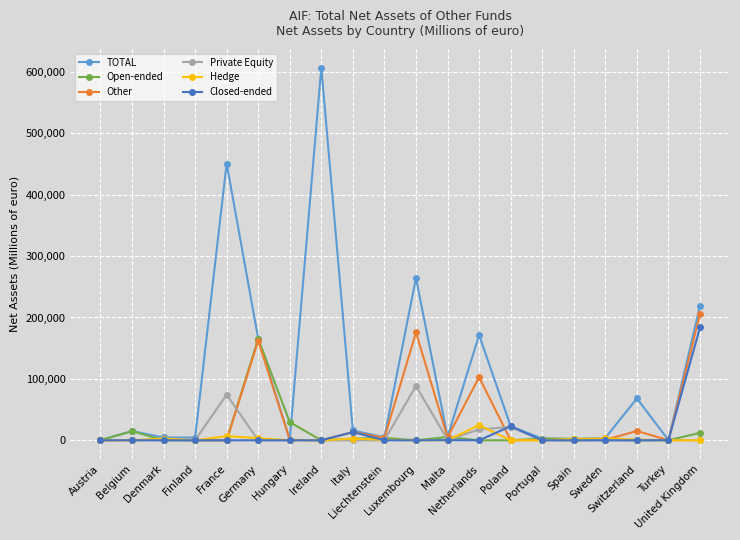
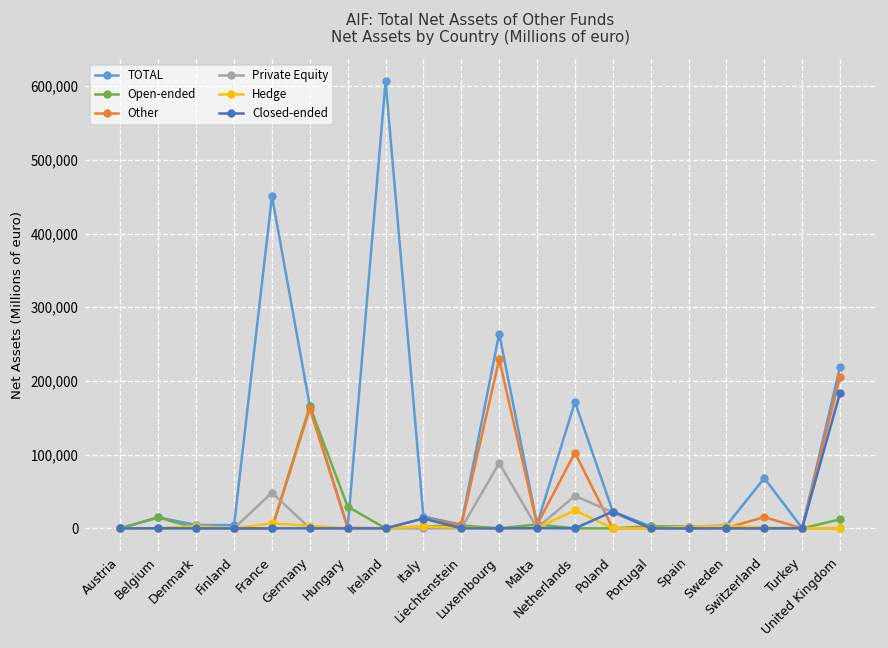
  {
    "Open-ended": {
      "Hungary": "30,000",
      "United Kingdom": "10,000"
    },
    "Other": {
-     "Luxembourg": "180,000",
+     "Luxembourg": "230,000",
      "Netherlands": "100,000",
      "Switzerland": "20,000",
      "United Kingdom": "210,000"
    },
    "Private Equity": {
-     "France": "70,000",
+     "France": "50,000",
      "Luxembourg": "90,000",
-     "Netherlands": "20,000"
+     "Netherlands": "40,000"
    },
    "Hedge": {
      "France": "10,000",
      "Netherlands": "20,000"
    }
  }
